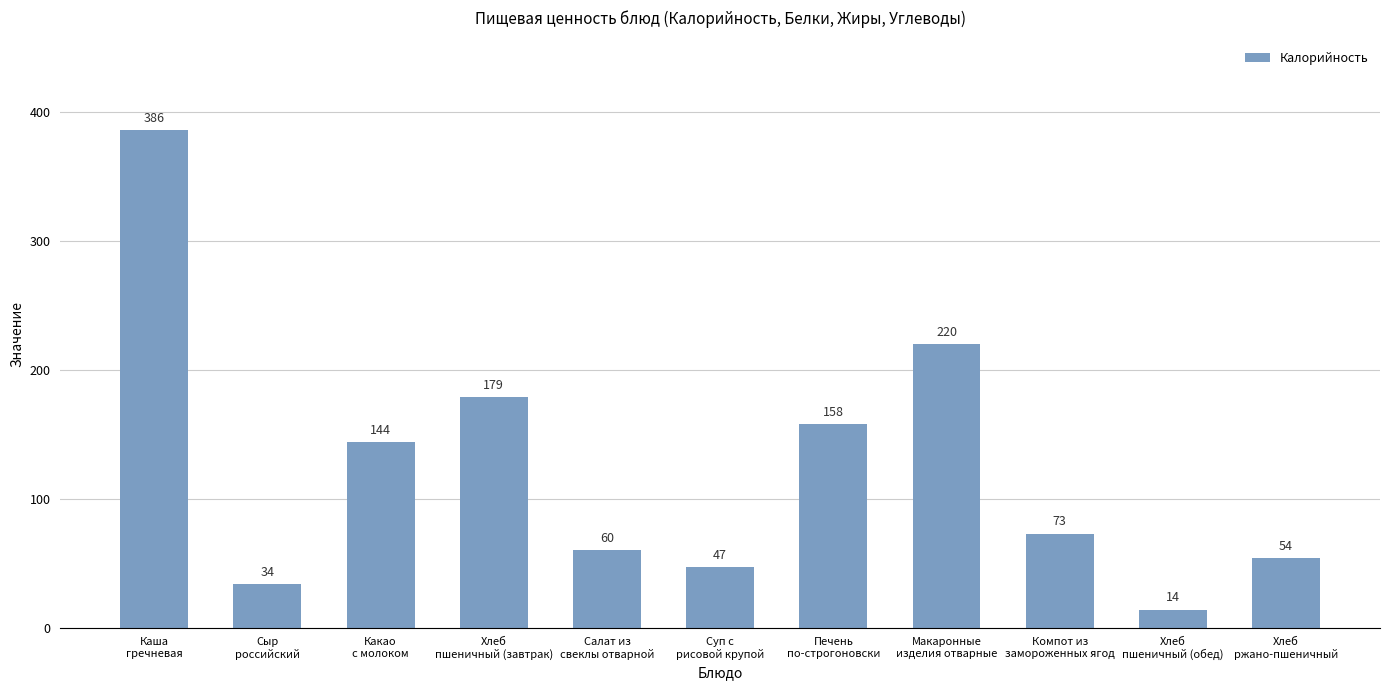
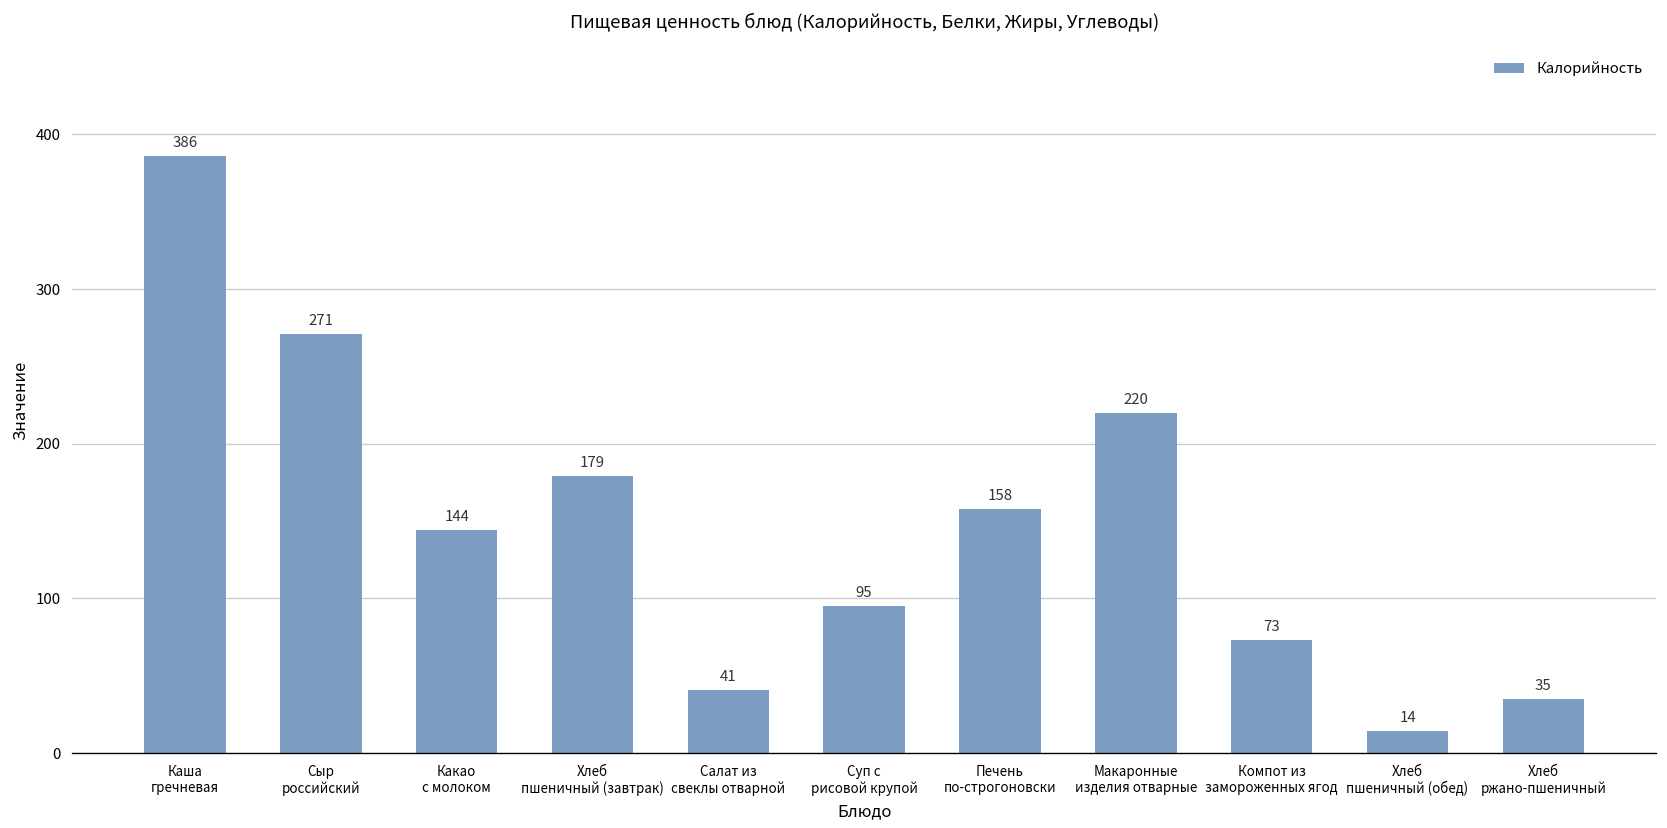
  {
    "Каша гречневая": 386,
-   "Сыр российский": 34,
+   "Сыр российский": 271,
    "Какао с молоком": 144,
    "Хлеб пшеничный (завтрак)": 179,
-   "Салат из свеклы отварной": 60,
-   "Суп с рисовой крупой": 47,
+   "Салат из свеклы отварной": 41,
+   "Суп с рисовой крупой": 95,
    "Печень по-строгоновски": 158,
    "Макаронные изделия отварные": 220,
    "Компот из замороженных ягод": 73,
    "Хлеб пшеничный (обед)": 14,
-   "Хлеб ржано-пшеничный": 54
+   "Хлеб ржано-пшеничный": 35
  }
